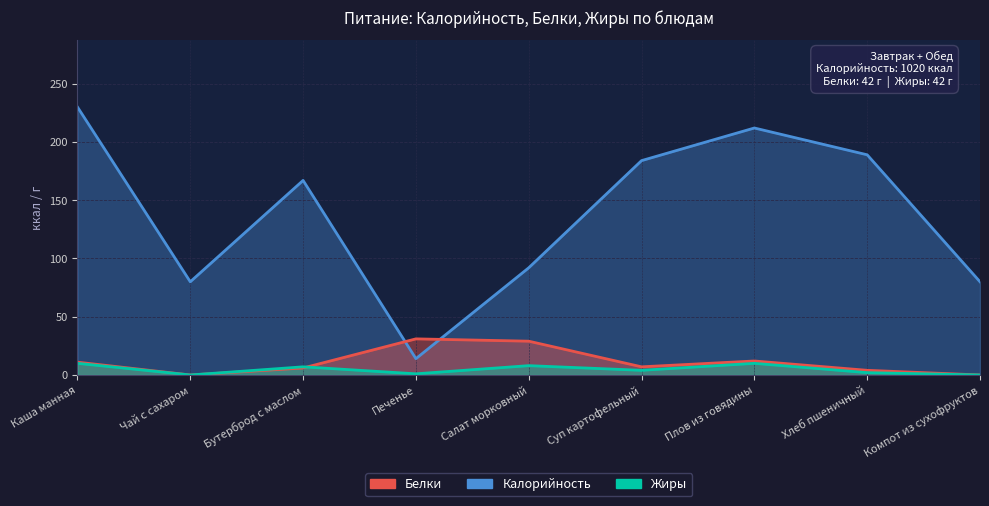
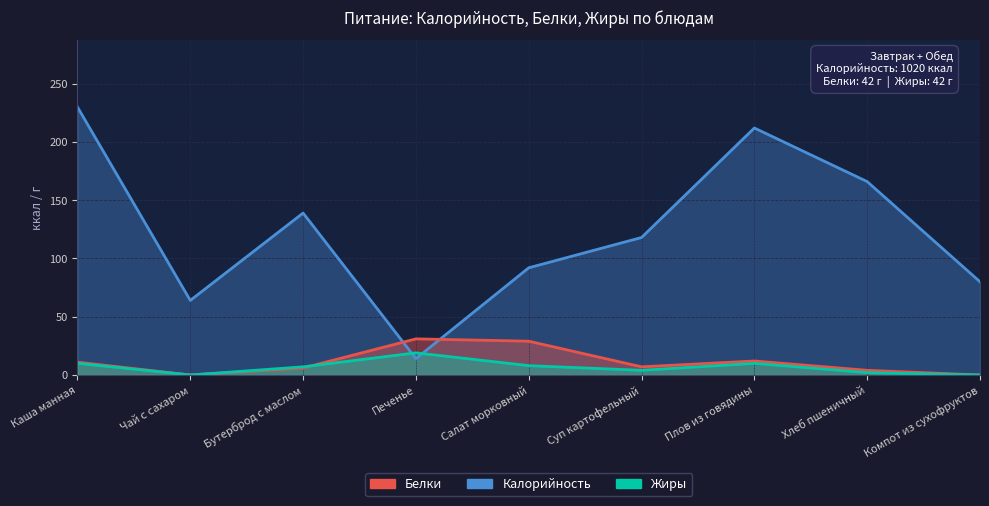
  {
    "Калорийность": {
      "Каша манная": 230,
-     "Чай с сахаром": 80,
-     "Бутерброд с маслом": 167,
+     "Чай с сахаром": 64,
+     "Бутерброд с маслом": 139,
      "Печенье": 14,
      "Салат морковный": 92,
-     "Суп картофельный": 184,
+     "Суп картофельный": 118,
      "Плов из говядины": 212,
-     "Хлеб пшеничный": 189,
+     "Хлеб пшеничный": 166,
      "Компот из сухофруктов": 80
    },
    "Белки": {
      "Печенье": 31,
      "Салат морковный": 29,
      "Суп картофельный": 7
    },
    "Жиры": {
-     "Печенье": 1,
+     "Печенье": 19,
      "Салат морковный": 8,
      "Суп картофельный": 4
    }
  }
